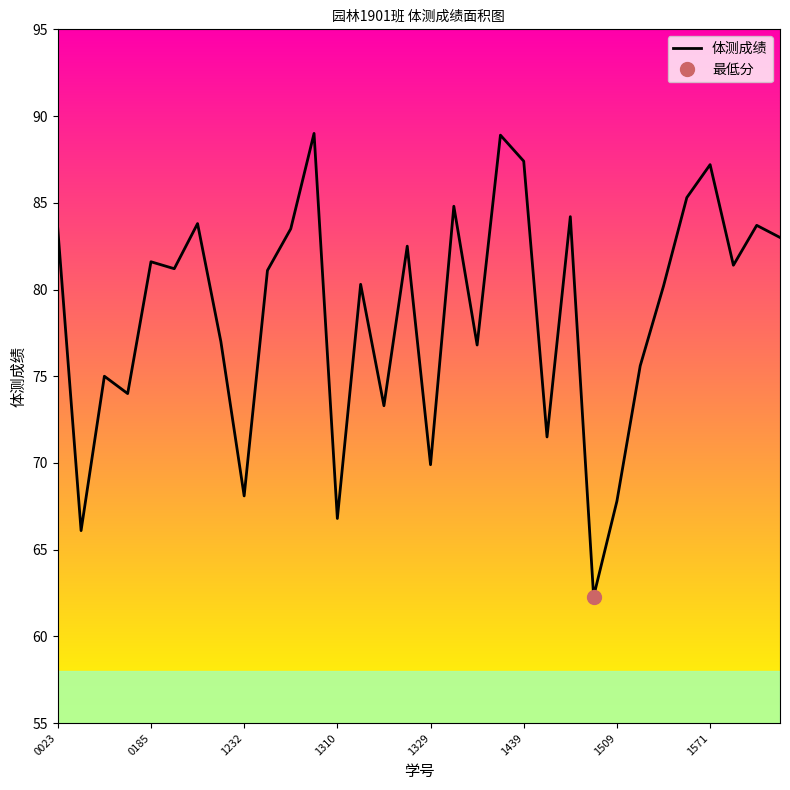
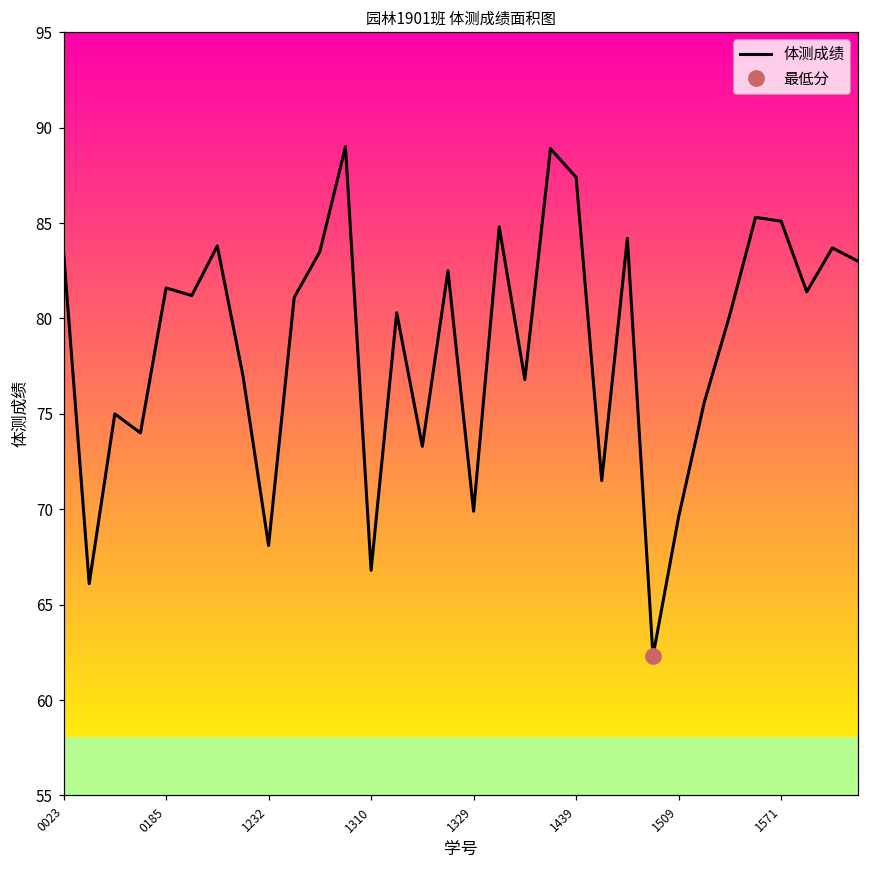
  {
    "体测成绩": {
      "0023": 83.5,
      "0185": 81.6,
      "1232": 68.1,
      "1310": 66.8,
      "1329": 69.9,
      "1439": 87.4,
-     "1509": 67.8,
-     "1571": 87.2
+     "1509": 69.6,
+     "1571": 85.1
    }
  }
